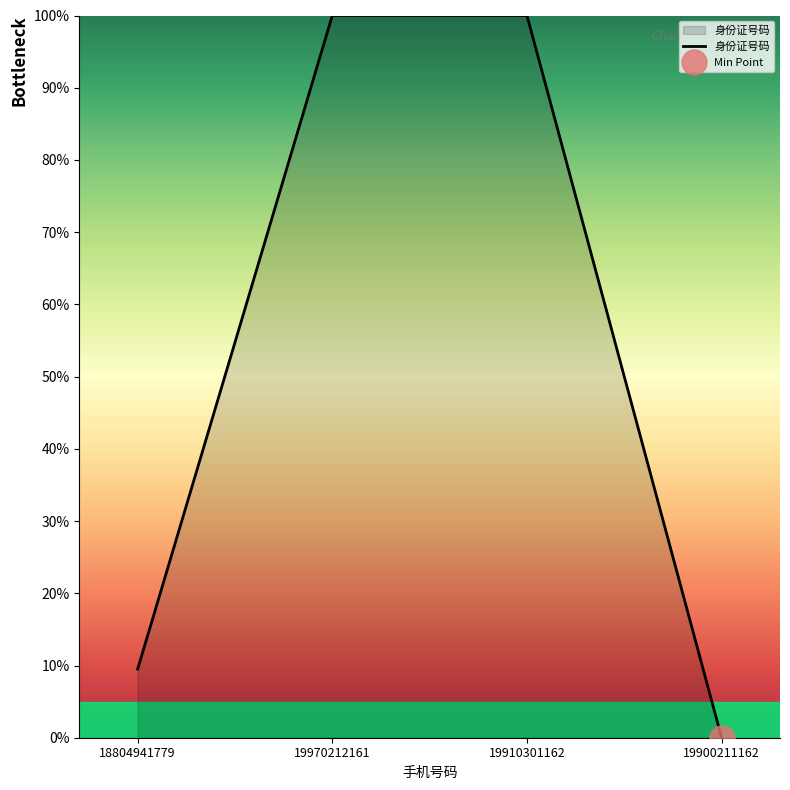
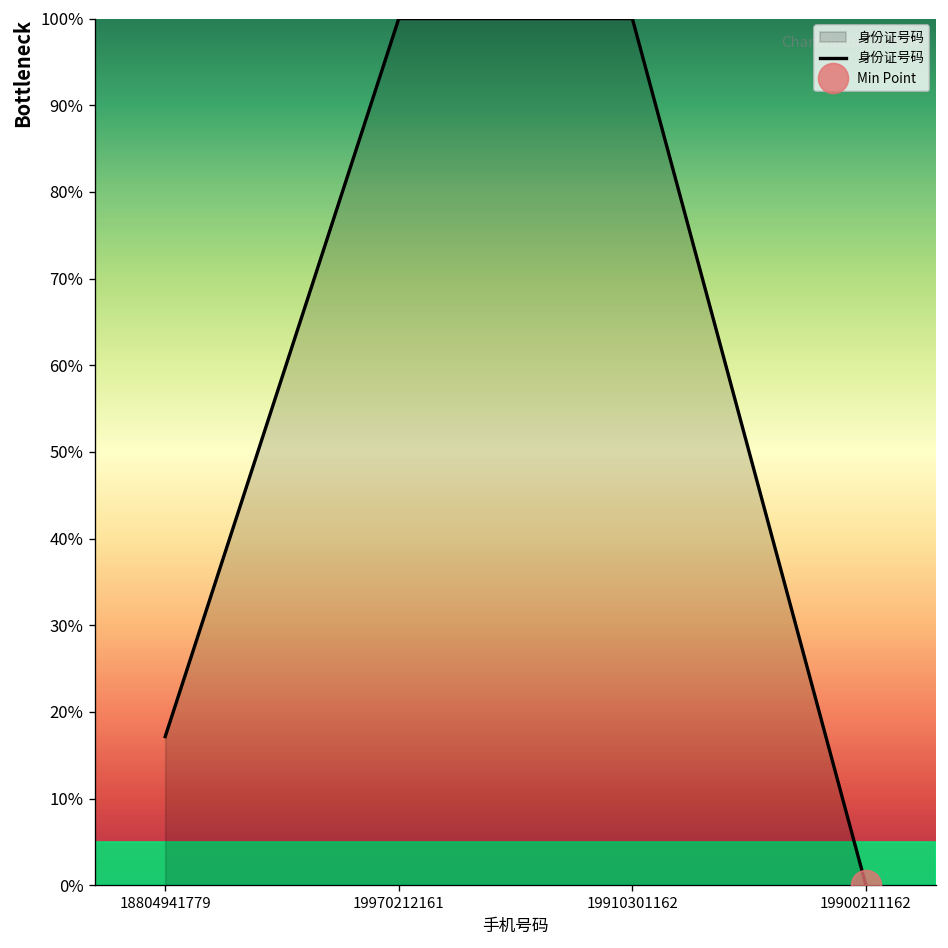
  {
    "身份证号码": {
-     "18804941779": "10%",
+     "18804941779": "17%",
      "19970212161": "100%",
      "19910301162": "100%"
    }
  }
